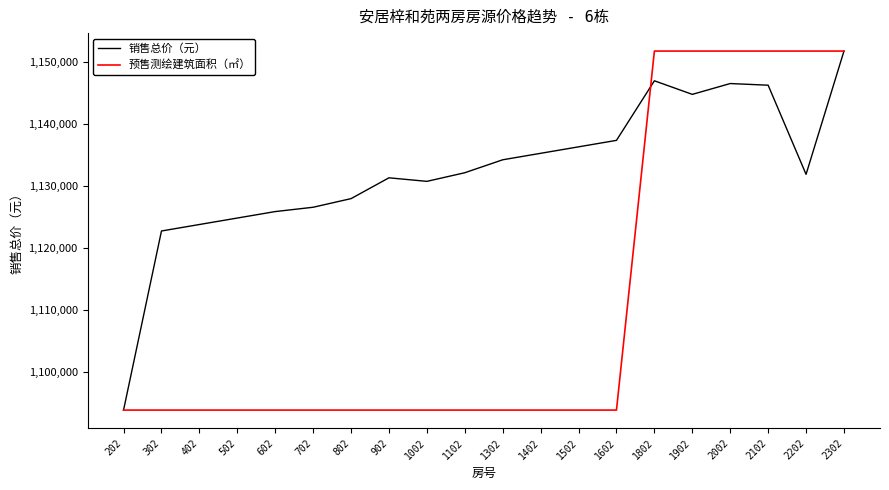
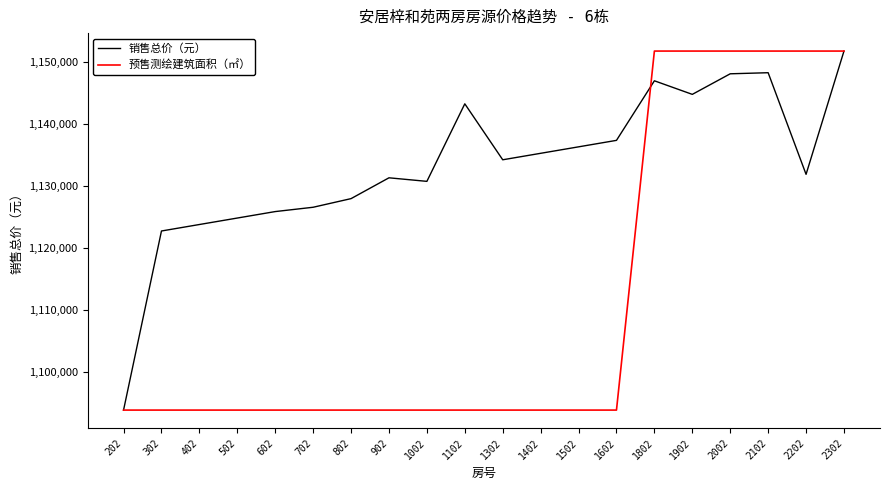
  {
    "销售总价（元）": {
      "302": "1,123,000",
      "402": "1,124,000",
      "502": "1,125,000",
      "602": "1,126,000",
      "702": "1,127,000",
      "802": "1,128,000",
      "902": "1,131,000",
      "1002": "1,131,000",
-     "1102": "1,132,000",
+     "1102": "1,143,000",
      "1302": "1,134,000",
      "1402": "1,135,000",
      "1502": "1,136,000",
      "1602": "1,137,000",
      "1802": "1,147,000",
      "1902": "1,145,000",
-     "2002": "1,147,000",
-     "2102": "1,146,000",
+     "2002": "1,148,000",
+     "2102": "1,148,000",
      "2202": "1,132,000"
    },
    "预售测绘建筑面积（㎡）": {
      "302": "1,094,000",
      "402": "1,094,000",
      "502": "1,094,000",
      "602": "1,094,000",
      "702": "1,094,000",
      "802": "1,094,000",
      "902": "1,094,000",
      "1002": "1,094,000",
      "1102": "1,094,000",
      "1302": "1,094,000",
      "1402": "1,094,000",
      "1502": "1,094,000",
      "1602": "1,094,000",
      "1802": "1,152,000",
      "1902": "1,152,000",
      "2002": "1,152,000",
      "2102": "1,152,000",
      "2202": "1,152,000"
    }
  }
